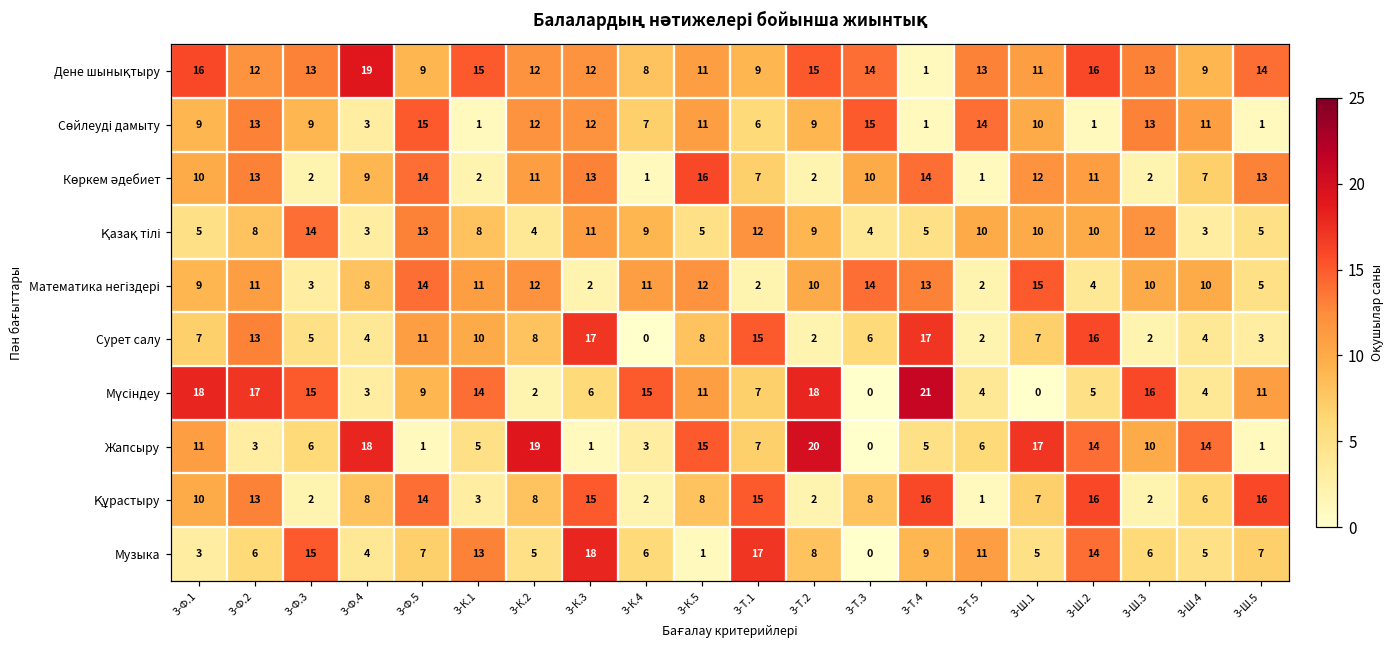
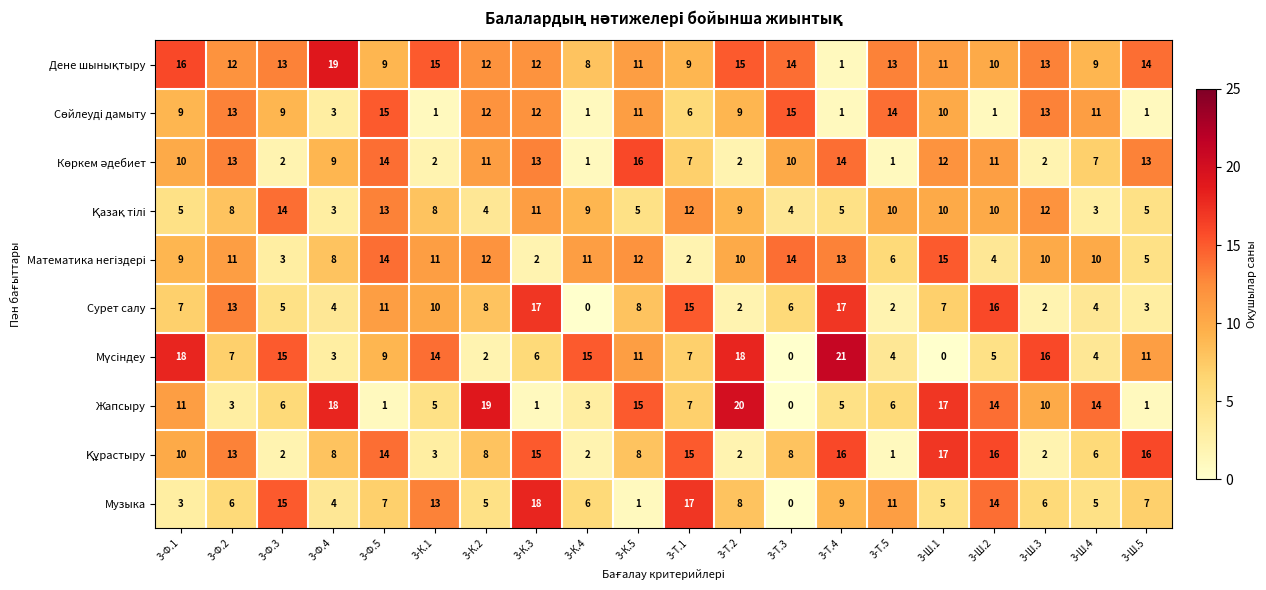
  {
    "Дене шынықтыру": {
      "3-Ф.1": 16,
      "3-Ф.2": 12,
      "3-Ф.3": 13,
      "3-Ф.4": 19,
      "3-Ф.5": 9,
      "3-К.1": 15,
      "3-К.2": 12,
      "3-К.3": 12,
      "3-К.4": 8,
      "3-К.5": 11,
      "3-Т.1": 9,
      "3-Т.2": 15,
      "3-Т.3": 14,
      "3-Т.4": 1,
      "3-Т.5": 13,
      "3-Ш.1": 11,
-     "3-Ш.2": 16,
+     "3-Ш.2": 10,
      "3-Ш.3": 13,
      "3-Ш.4": 9,
      "3-Ш.5": 14
    },
    "Сөйлеуді дамыту": {
      "3-Ф.1": 9,
      "3-Ф.2": 13,
      "3-Ф.3": 9,
      "3-Ф.4": 3,
      "3-Ф.5": 15,
      "3-К.1": 1,
      "3-К.2": 12,
      "3-К.3": 12,
-     "3-К.4": 7,
+     "3-К.4": 1,
      "3-К.5": 11,
      "3-Т.1": 6,
      "3-Т.2": 9,
      "3-Т.3": 15,
      "3-Т.4": 1,
      "3-Т.5": 14,
      "3-Ш.1": 10,
      "3-Ш.2": 1,
      "3-Ш.3": 13,
      "3-Ш.4": 11,
      "3-Ш.5": 1
    },
    "Көркем әдебиет": {
      "3-Ф.1": 10,
      "3-Ф.2": 13,
      "3-Ф.3": 2,
      "3-Ф.4": 9,
      "3-Ф.5": 14,
      "3-К.1": 2,
      "3-К.2": 11,
      "3-К.3": 13,
      "3-К.4": 1,
      "3-К.5": 16,
      "3-Т.1": 7,
      "3-Т.2": 2,
      "3-Т.3": 10,
      "3-Т.4": 14,
      "3-Т.5": 1,
      "3-Ш.1": 12,
      "3-Ш.2": 11,
      "3-Ш.3": 2,
      "3-Ш.4": 7,
      "3-Ш.5": 13
    },
    "Қазақ тілі": {
      "3-Ф.1": 5,
      "3-Ф.2": 8,
      "3-Ф.3": 14,
      "3-Ф.4": 3,
      "3-Ф.5": 13,
      "3-К.1": 8,
      "3-К.2": 4,
      "3-К.3": 11,
      "3-К.4": 9,
      "3-К.5": 5,
      "3-Т.1": 12,
      "3-Т.2": 9,
      "3-Т.3": 4,
      "3-Т.4": 5,
      "3-Т.5": 10,
      "3-Ш.1": 10,
      "3-Ш.2": 10,
      "3-Ш.3": 12,
      "3-Ш.4": 3,
      "3-Ш.5": 5
    },
    "Математика негіздері": {
      "3-Ф.1": 9,
      "3-Ф.2": 11,
      "3-Ф.3": 3,
      "3-Ф.4": 8,
      "3-Ф.5": 14,
      "3-К.1": 11,
      "3-К.2": 12,
      "3-К.3": 2,
      "3-К.4": 11,
      "3-К.5": 12,
      "3-Т.1": 2,
      "3-Т.2": 10,
      "3-Т.3": 14,
      "3-Т.4": 13,
-     "3-Т.5": 2,
+     "3-Т.5": 6,
      "3-Ш.1": 15,
      "3-Ш.2": 4,
      "3-Ш.3": 10,
      "3-Ш.4": 10,
      "3-Ш.5": 5
    },
    "Сурет салу": {
      "3-Ф.1": 7,
      "3-Ф.2": 13,
      "3-Ф.3": 5,
      "3-Ф.4": 4,
      "3-Ф.5": 11,
      "3-К.1": 10,
      "3-К.2": 8,
      "3-К.3": 17,
      "3-К.4": 0,
      "3-К.5": 8,
      "3-Т.1": 15,
      "3-Т.2": 2,
      "3-Т.3": 6,
      "3-Т.4": 17,
      "3-Т.5": 2,
      "3-Ш.1": 7,
      "3-Ш.2": 16,
      "3-Ш.3": 2,
      "3-Ш.4": 4,
      "3-Ш.5": 3
    },
    "Мүсіндеу": {
      "3-Ф.1": 18,
-     "3-Ф.2": 17,
+     "3-Ф.2": 7,
      "3-Ф.3": 15,
      "3-Ф.4": 3,
      "3-Ф.5": 9,
      "3-К.1": 14,
      "3-К.2": 2,
      "3-К.3": 6,
      "3-К.4": 15,
      "3-К.5": 11,
      "3-Т.1": 7,
      "3-Т.2": 18,
      "3-Т.3": 0,
      "3-Т.4": 21,
      "3-Т.5": 4,
      "3-Ш.1": 0,
      "3-Ш.2": 5,
      "3-Ш.3": 16,
      "3-Ш.4": 4,
      "3-Ш.5": 11
    },
    "Жапсыру": {
      "3-Ф.1": 11,
      "3-Ф.2": 3,
      "3-Ф.3": 6,
      "3-Ф.4": 18,
      "3-Ф.5": 1,
      "3-К.1": 5,
      "3-К.2": 19,
      "3-К.3": 1,
      "3-К.4": 3,
      "3-К.5": 15,
      "3-Т.1": 7,
      "3-Т.2": 20,
      "3-Т.3": 0,
      "3-Т.4": 5,
      "3-Т.5": 6,
      "3-Ш.1": 17,
      "3-Ш.2": 14,
      "3-Ш.3": 10,
      "3-Ш.4": 14,
      "3-Ш.5": 1
    },
    "Құрастыру": {
      "3-Ф.1": 10,
      "3-Ф.2": 13,
      "3-Ф.3": 2,
      "3-Ф.4": 8,
      "3-Ф.5": 14,
      "3-К.1": 3,
      "3-К.2": 8,
      "3-К.3": 15,
      "3-К.4": 2,
      "3-К.5": 8,
      "3-Т.1": 15,
      "3-Т.2": 2,
      "3-Т.3": 8,
      "3-Т.4": 16,
      "3-Т.5": 1,
-     "3-Ш.1": 7,
+     "3-Ш.1": 17,
      "3-Ш.2": 16,
      "3-Ш.3": 2,
      "3-Ш.4": 6,
      "3-Ш.5": 16
    },
    "Музыка": {
      "3-Ф.1": 3,
      "3-Ф.2": 6,
      "3-Ф.3": 15,
      "3-Ф.4": 4,
      "3-Ф.5": 7,
      "3-К.1": 13,
      "3-К.2": 5,
      "3-К.3": 18,
      "3-К.4": 6,
      "3-К.5": 1,
      "3-Т.1": 17,
      "3-Т.2": 8,
      "3-Т.3": 0,
      "3-Т.4": 9,
      "3-Т.5": 11,
      "3-Ш.1": 5,
      "3-Ш.2": 14,
      "3-Ш.3": 6,
      "3-Ш.4": 5,
      "3-Ш.5": 7
    }
  }
